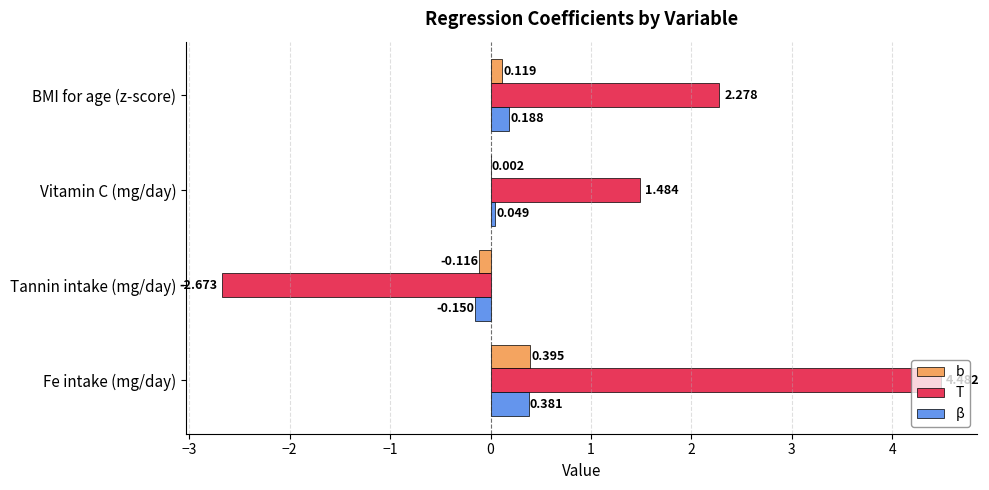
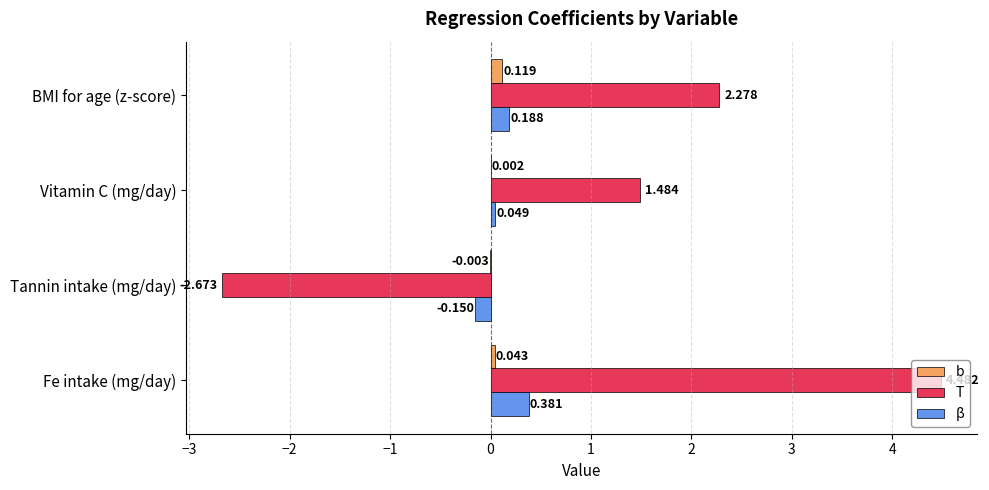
  {
    "b": {
      "BMI for age (z-score)": 0.119,
      "Vitamin C (mg/day)": 0.002,
-     "Tannin intake (mg/day)": -0.116,
-     "Fe intake (mg/day)": 0.395
+     "Tannin intake (mg/day)": -0.003,
+     "Fe intake (mg/day)": 0.043
    },
    "T": {
      "BMI for age (z-score)": 2.278,
      "Vitamin C (mg/day)": 1.484,
      "Tannin intake (mg/day)": -2.673
    },
    "β": {
      "BMI for age (z-score)": 0.188,
      "Vitamin C (mg/day)": 0.049,
      "Tannin intake (mg/day)": -0.150,
      "Fe intake (mg/day)": 0.381
    }
  }
